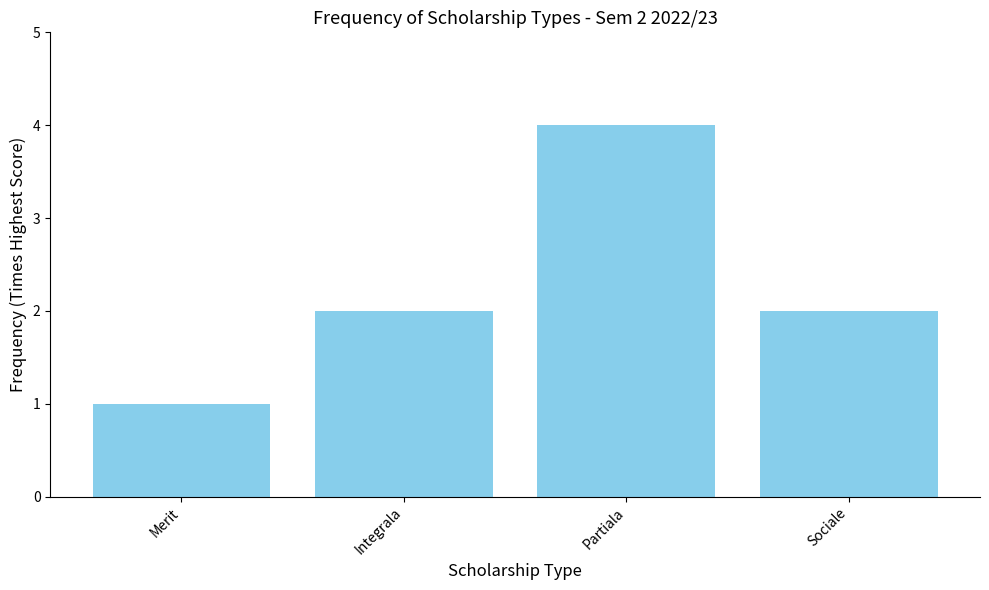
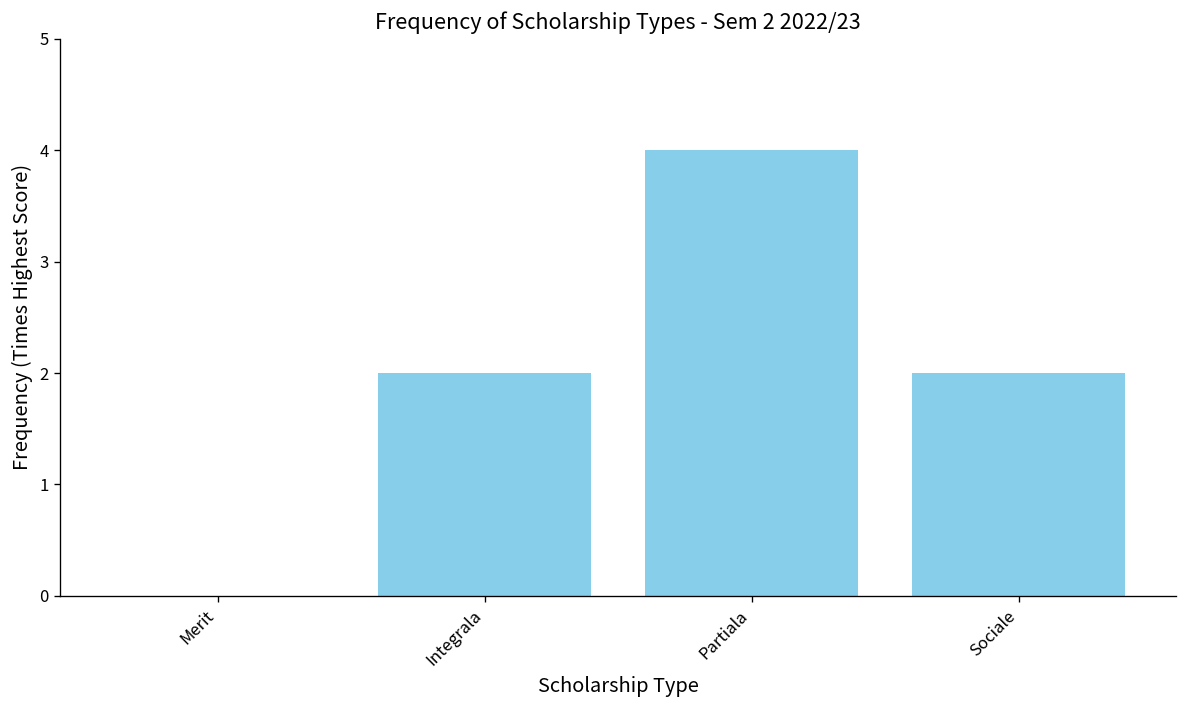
  {
-   "Merit": 1,
+   "Merit": 0,
    "Integrala": 2,
    "Partiala": 4,
    "Sociale": 2
  }
